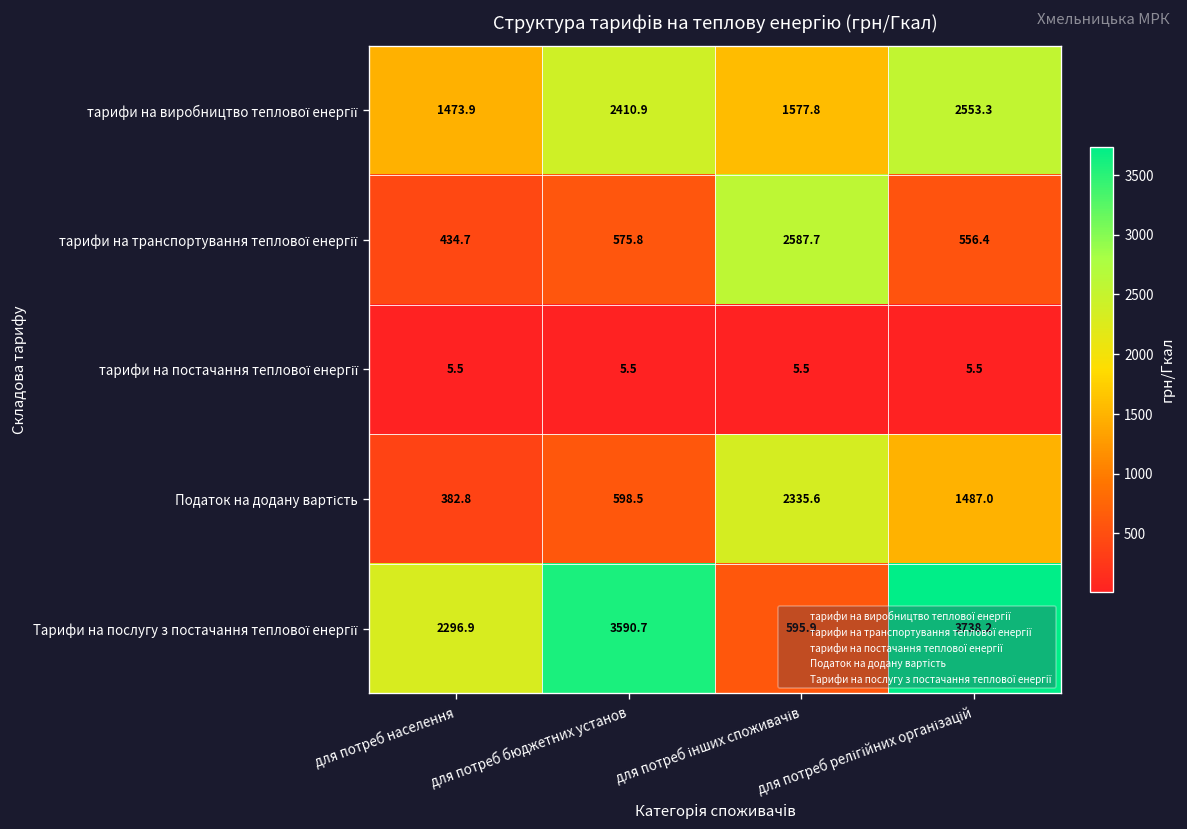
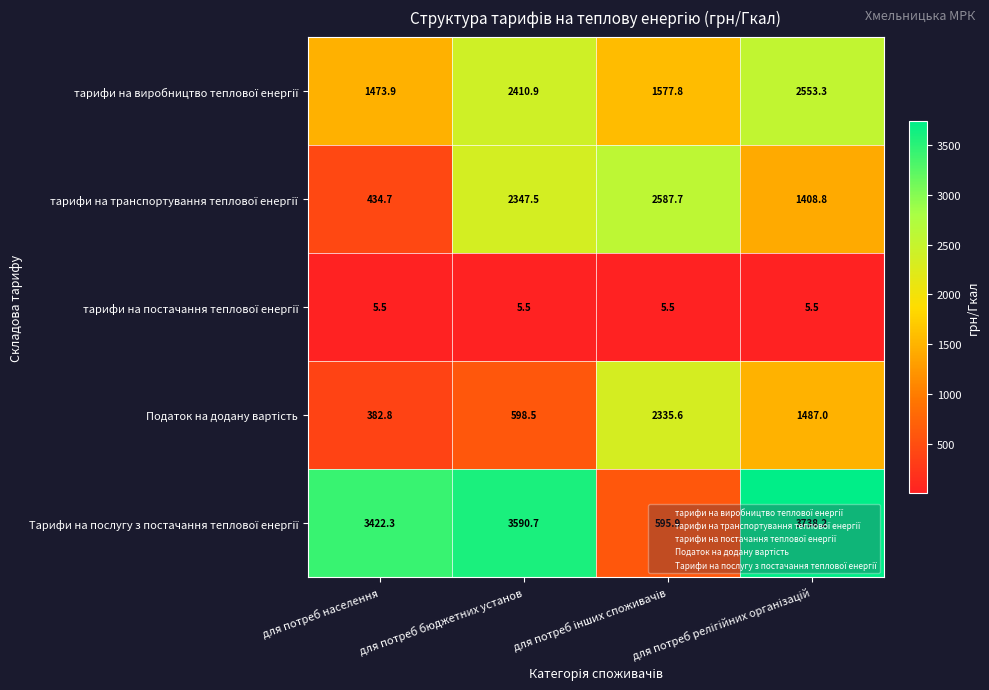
  {
    "тарифи на виробництво теплової енергії": {
      "для потреб населення": 1473.9,
      "для потреб бюджетних установ": 2410.9,
      "для потреб інших споживачів": 1577.8,
      "для потреб релігійних організацій": 2553.3
    },
    "тарифи на транспортування теплової енергії": {
      "для потреб населення": 434.7,
-     "для потреб бюджетних установ": 575.8,
+     "для потреб бюджетних установ": 2347.5,
      "для потреб інших споживачів": 2587.7,
-     "для потреб релігійних організацій": 556.4
+     "для потреб релігійних організацій": 1408.8
    },
    "тарифи на постачання теплової енергії": {
      "для потреб населення": 5.5,
      "для потреб бюджетних установ": 5.5,
      "для потреб інших споживачів": 5.5,
      "для потреб релігійних організацій": 5.5
    },
    "Податок на додану вартість": {
      "для потреб населення": 382.8,
      "для потреб бюджетних установ": 598.5,
      "для потреб інших споживачів": 2335.6,
      "для потреб релігійних організацій": 1487.0
    },
    "Тарифи на послугу з постачання теплової енергії": {
-     "для потреб населення": 2296.9,
+     "для потреб населення": 3422.3,
      "для потреб бюджетних установ": 3590.7
    }
  }
